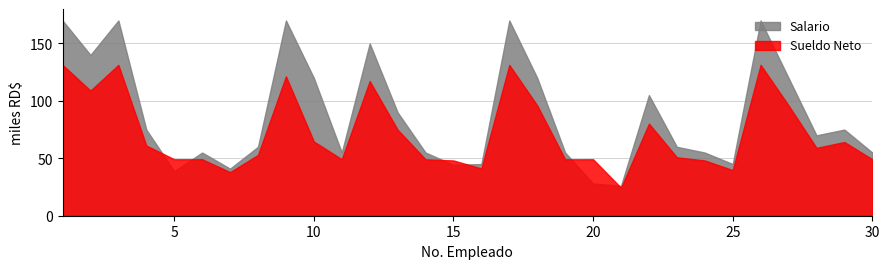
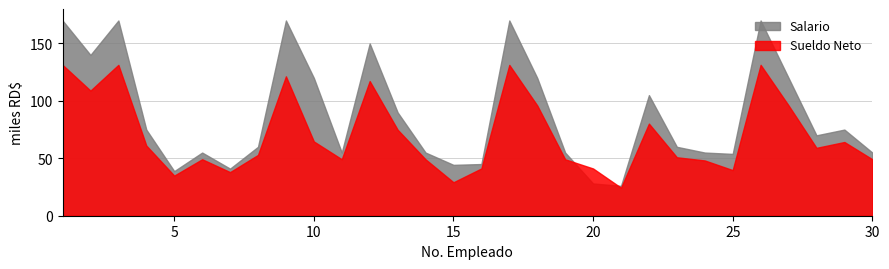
  {
    "Salario": {
      "5": 39,
      "10": 120,
      "15": 44,
      "20": 28,
-     "25": 45,
+     "25": 54,
      "30": 55
    },
    "Sueldo Neto": {
-     "5": 49,
+     "5": 35,
      "10": 65,
-     "15": 48,
-     "20": 49,
+     "15": 29,
+     "20": 41,
      "25": 40,
      "30": 49
    }
  }
